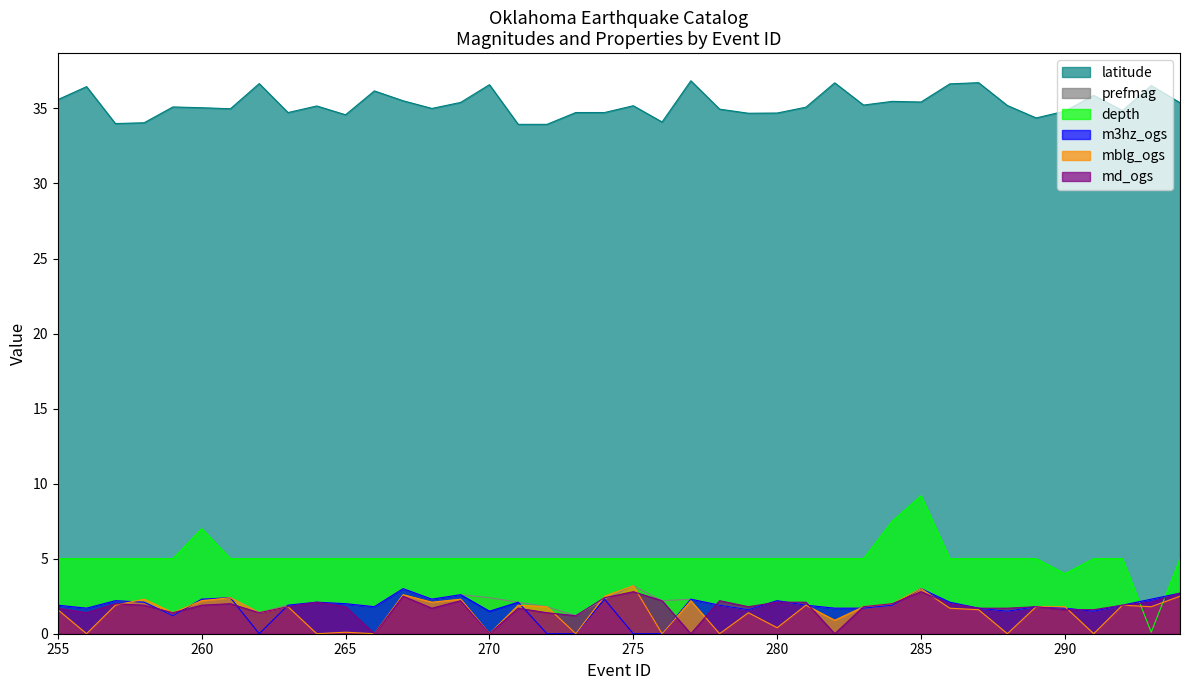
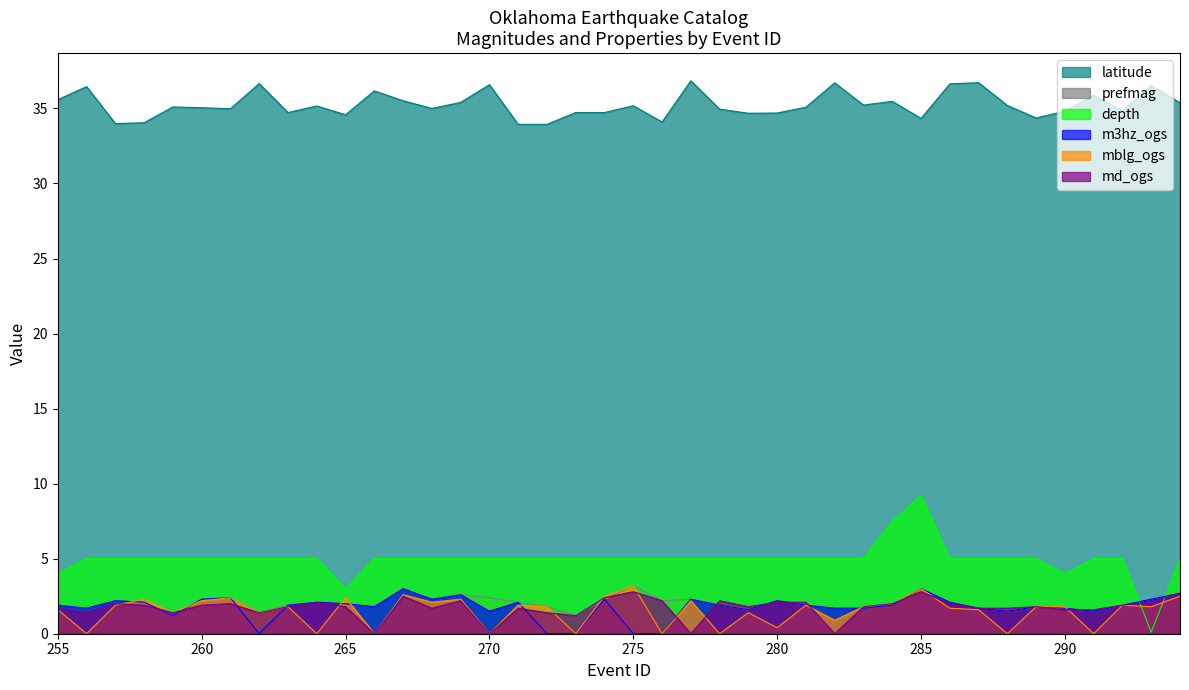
  {
    "latitude": {
      "255": 35.6,
      "260": 35.0,
      "265": 34.6,
      "270": 36.6,
      "275": 35.2,
      "280": 34.7,
-     "285": 35.4
+     "285": 34.3
    },
    "prefmag": {
      "270": 2.4
    },
    "depth": {
-     "255": 5,
-     "260": 7,
-     "265": 5,
+     "255": 4,
+     "260": 5,
+     "265": 3,
      "270": 5,
      "275": 5,
      "280": 5,
      "285": 9.2,
      "290": 4
    },
    "m3hz_ogs": {
      "270": 1.5,
      "275": 0.0
    },
    "mblg_ogs": {
-     "265": 0.1,
+     "265": 2.4,
      "280": 0.4
    },
    "md_ogs": {
      "260": 1.9,
      "265": 1.8,
      "275": 2.8,
      "285": 2.8
    }
  }
